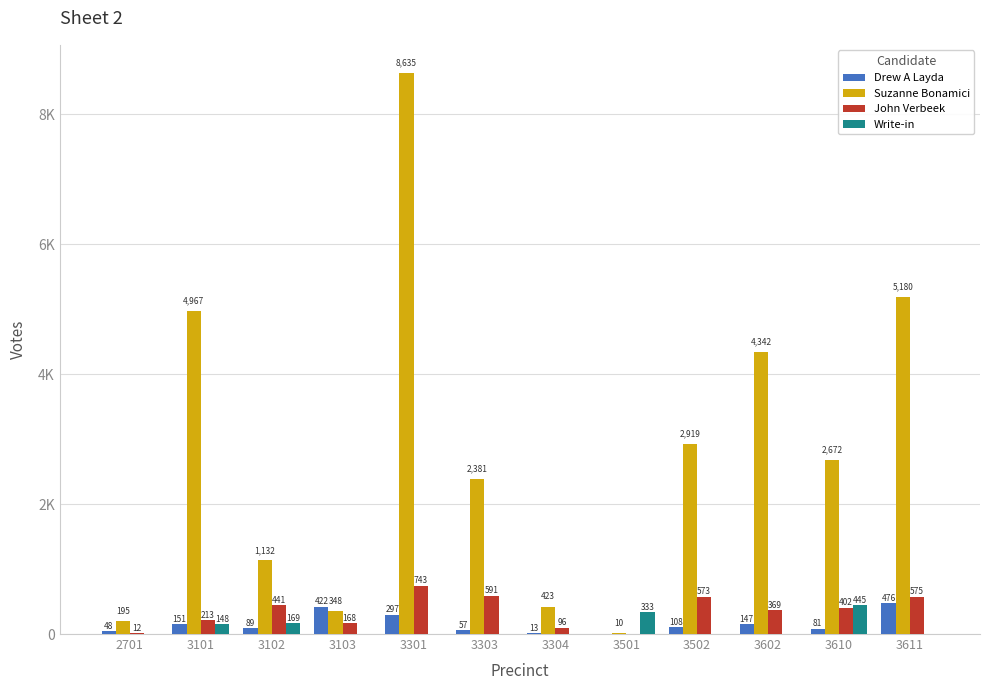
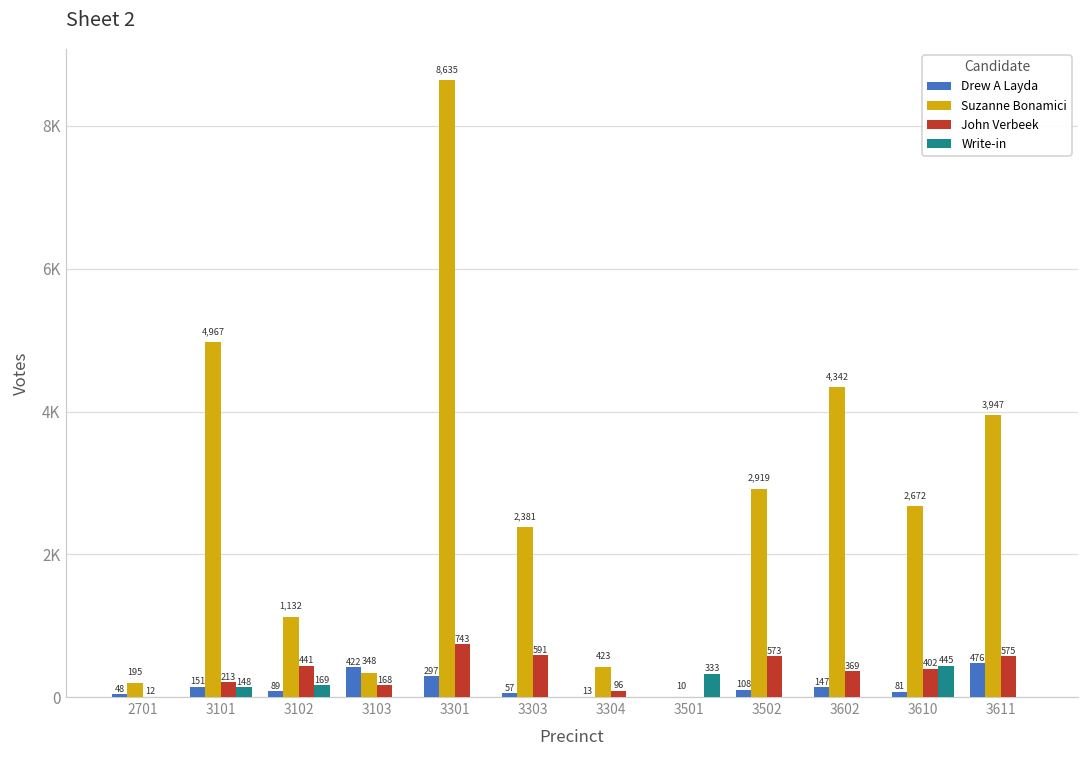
  {
    "Drew A Layda": {
      "2701": "48",
      "3101": "151",
      "3102": "89",
      "3103": "422",
      "3301": "297",
      "3303": "57",
      "3304": "13",
      "3502": "108",
      "3602": "147",
      "3610": "81",
      "3611": "476"
    },
    "Suzanne Bonamici": {
      "2701": "195",
      "3101": "4,967",
      "3102": "1,132",
      "3103": "348",
      "3301": "8,635",
      "3303": "2,381",
      "3304": "423",
      "3501": "10",
      "3502": "2,919",
      "3602": "4,342",
      "3610": "2,672",
-     "3611": "5,180"
+     "3611": "3,947"
    },
    "John Verbeek": {
      "2701": "12",
      "3101": "213",
      "3102": "441",
      "3103": "168",
      "3301": "743",
      "3303": "591",
      "3304": "96",
      "3502": "573",
      "3602": "369",
      "3610": "402",
      "3611": "575"
    },
    "Write-in": {
      "3101": "148",
      "3102": "169",
      "3501": "333",
      "3610": "445"
    }
  }
